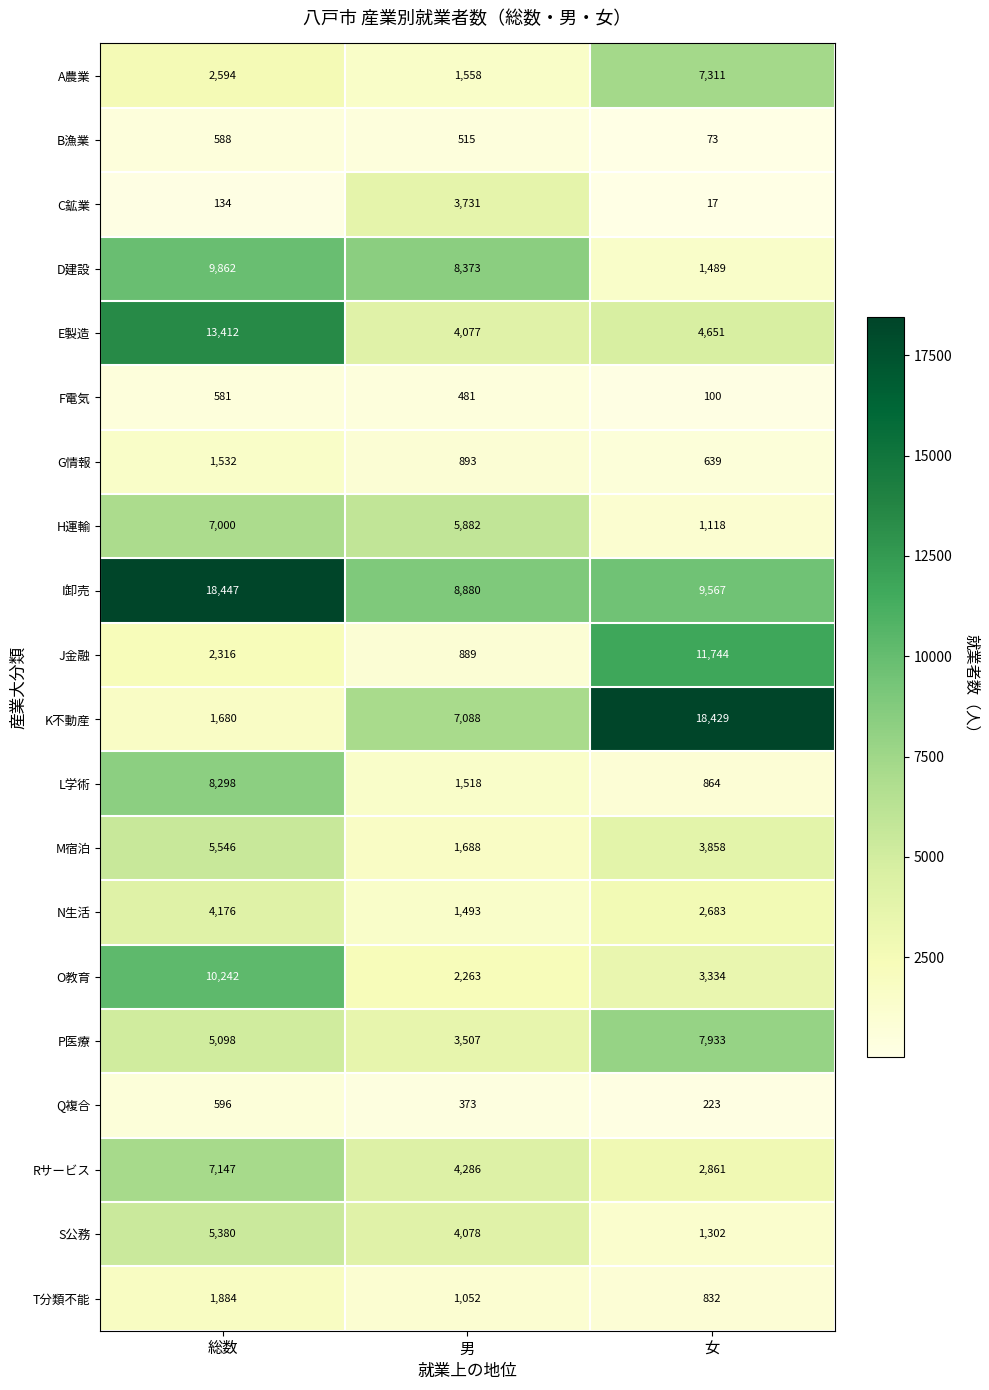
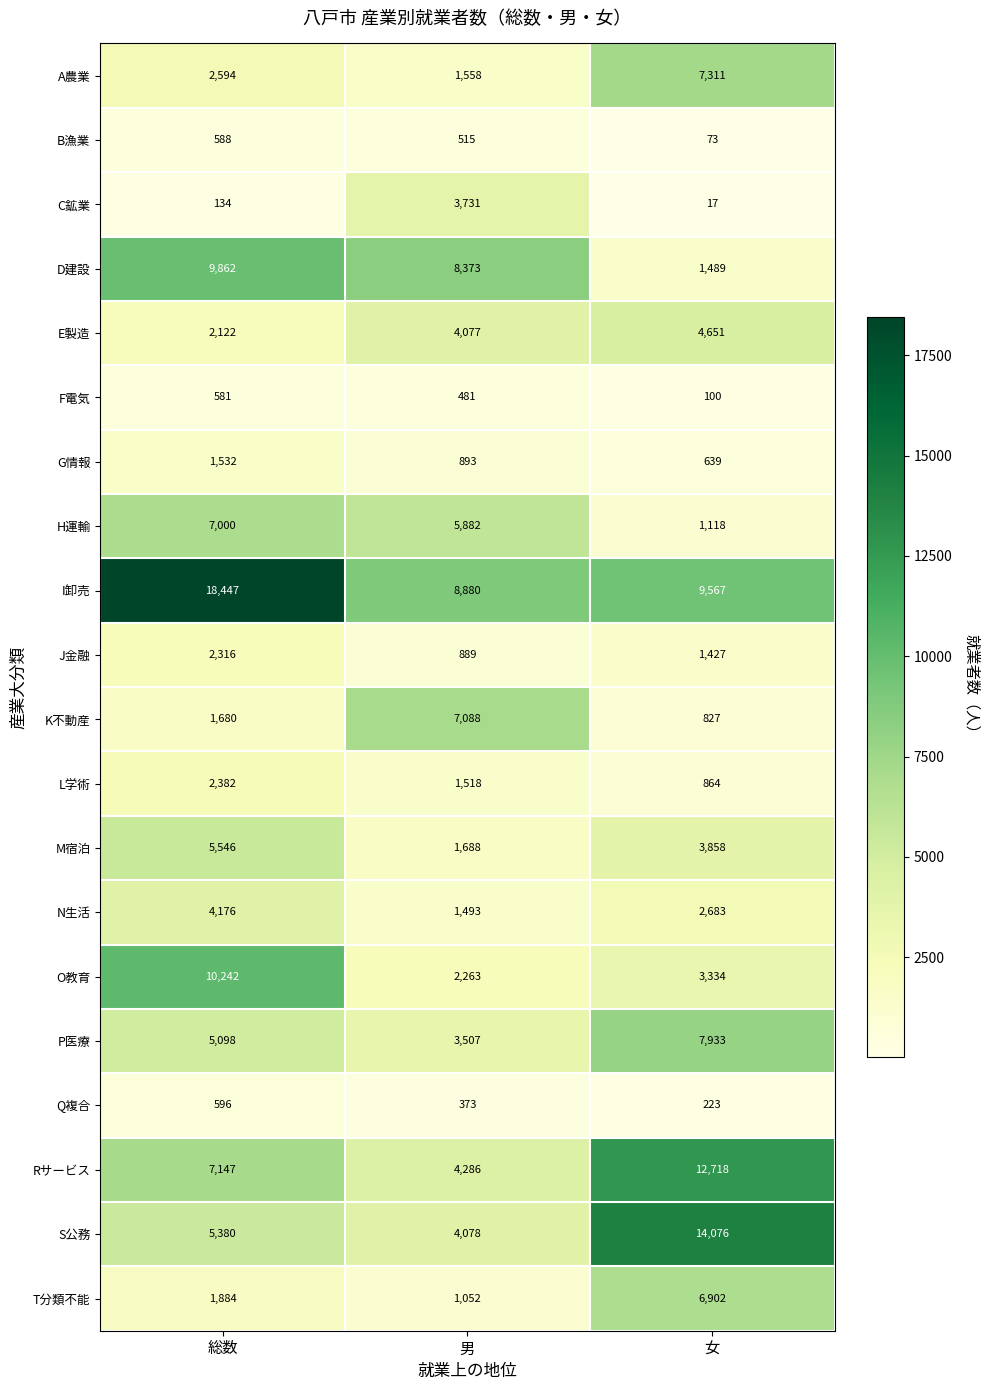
  {
    "A農業": {
      "総数": "2,594",
      "男": "1,558",
      "女": "7,311"
    },
    "B漁業": {
      "総数": "588",
      "男": "515",
      "女": "73"
    },
    "C鉱業": {
      "総数": "134",
      "男": "3,731",
      "女": "17"
    },
    "D建設": {
      "総数": "9,862",
      "男": "8,373",
      "女": "1,489"
    },
    "E製造": {
-     "総数": "13,412",
+     "総数": "2,122",
      "男": "4,077",
      "女": "4,651"
    },
    "F電気": {
      "総数": "581",
      "男": "481",
      "女": "100"
    },
    "G情報": {
      "総数": "1,532",
      "男": "893",
      "女": "639"
    },
    "H運輸": {
      "総数": "7,000",
      "男": "5,882",
      "女": "1,118"
    },
    "I卸売": {
      "総数": "18,447",
      "男": "8,880",
      "女": "9,567"
    },
    "J金融": {
      "総数": "2,316",
      "男": "889",
-     "女": "11,744"
+     "女": "1,427"
    },
    "K不動産": {
      "総数": "1,680",
      "男": "7,088",
-     "女": "18,429"
+     "女": "827"
    },
    "L学術": {
-     "総数": "8,298",
+     "総数": "2,382",
      "男": "1,518",
      "女": "864"
    },
    "M宿泊": {
      "総数": "5,546",
      "男": "1,688",
      "女": "3,858"
    },
    "N生活": {
      "総数": "4,176",
      "男": "1,493",
      "女": "2,683"
    },
    "O教育": {
      "総数": "10,242",
      "男": "2,263",
      "女": "3,334"
    },
    "P医療": {
      "総数": "5,098",
      "男": "3,507",
      "女": "7,933"
    },
    "Q複合": {
      "総数": "596",
      "男": "373",
      "女": "223"
    },
    "Rサービス": {
      "総数": "7,147",
      "男": "4,286",
-     "女": "2,861"
+     "女": "12,718"
    },
    "S公務": {
      "総数": "5,380",
      "男": "4,078",
-     "女": "1,302"
+     "女": "14,076"
    },
    "T分類不能": {
      "総数": "1,884",
      "男": "1,052",
-     "女": "832"
+     "女": "6,902"
    }
  }
